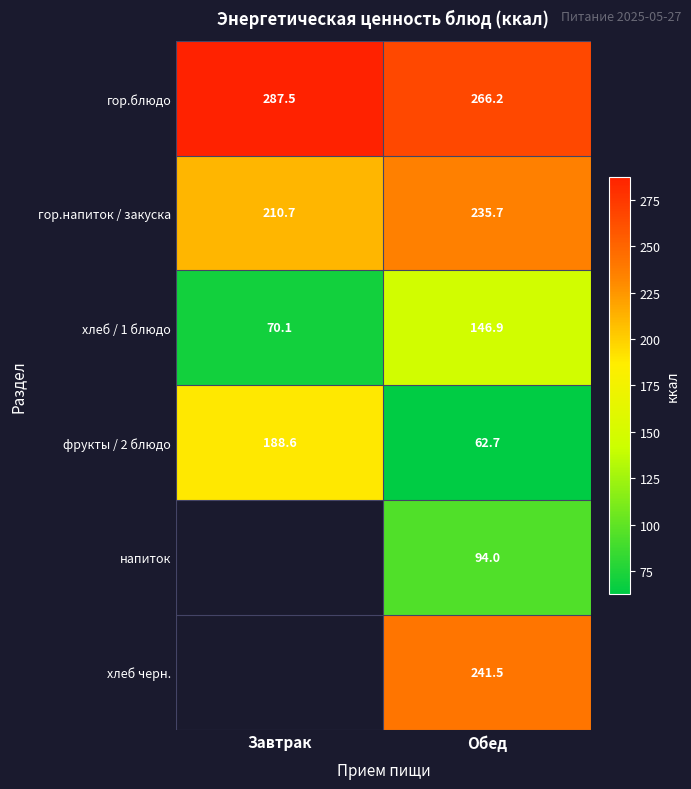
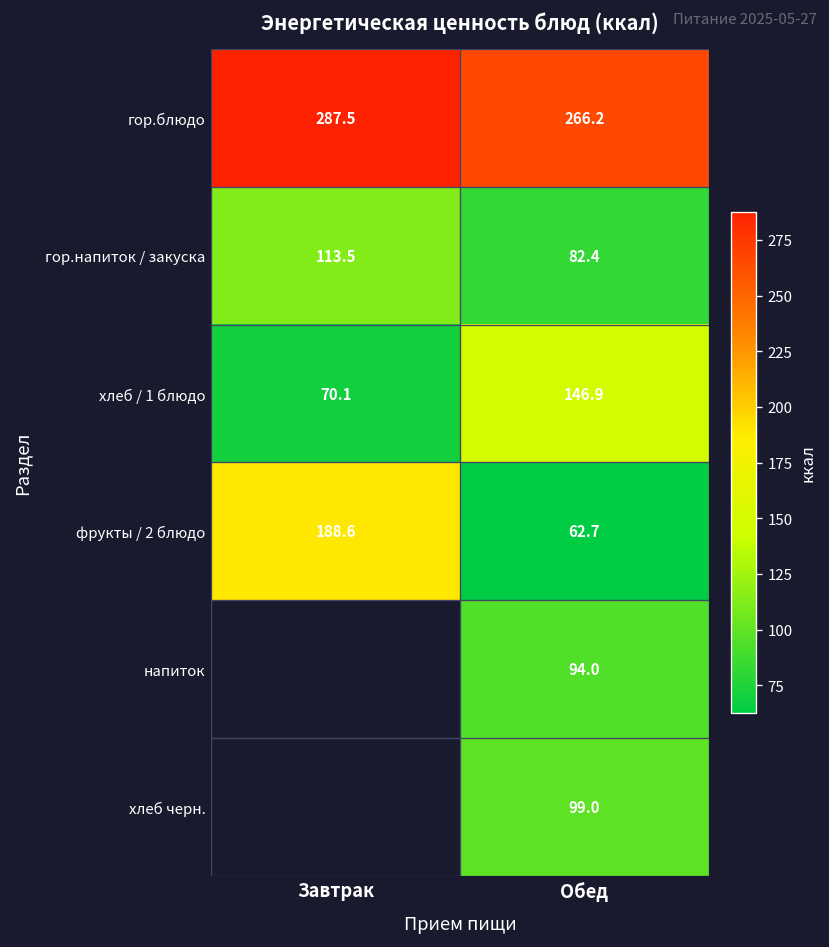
  {
    "гор.блюдо": {
      "Завтрак": 287.5,
      "Обед": 266.2
    },
    "гор.напиток / закуска": {
-     "Завтрак": 210.7,
-     "Обед": 235.7
+     "Завтрак": 113.5,
+     "Обед": 82.4
    },
    "хлеб / 1 блюдо": {
      "Завтрак": 70.1,
      "Обед": 146.9
    },
    "фрукты / 2 блюдо": {
      "Завтрак": 188.6,
      "Обед": 62.7
    },
    "напиток": {
      "Обед": 94.0
    },
    "хлеб черн.": {
-     "Обед": 241.5
+     "Обед": 99.0
    }
  }
